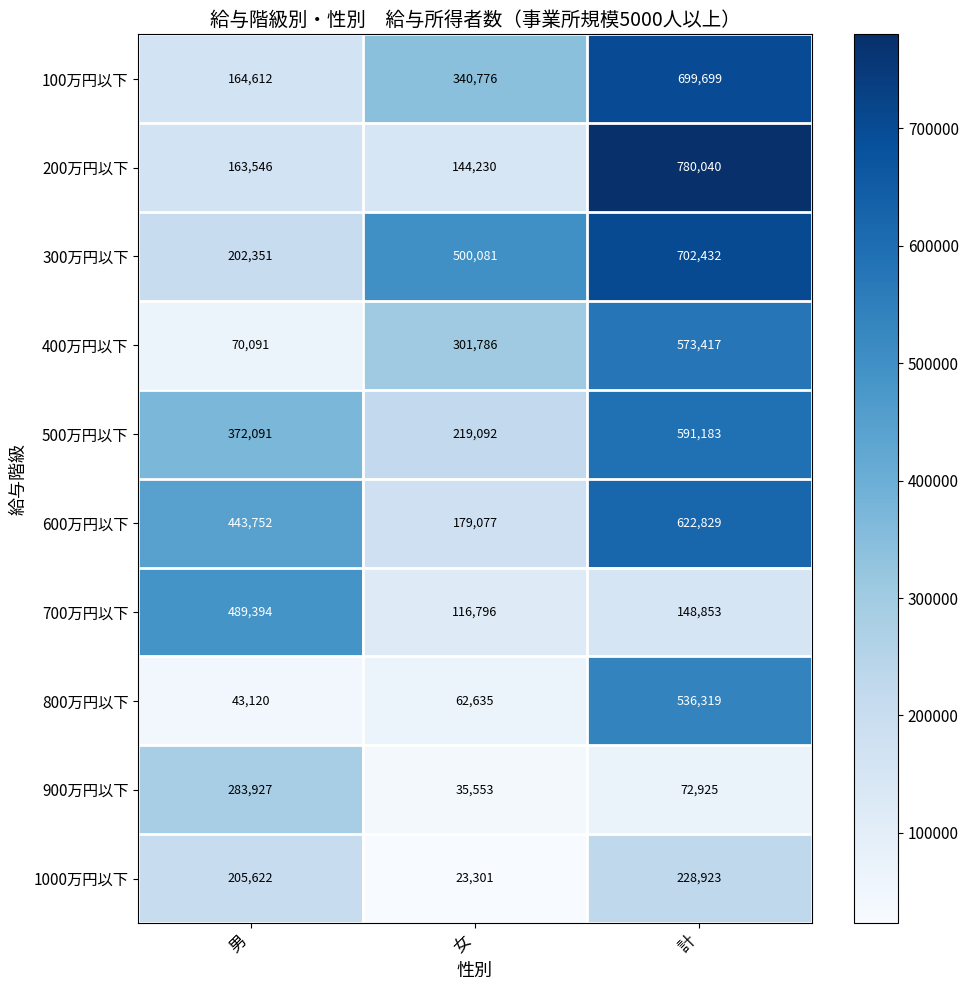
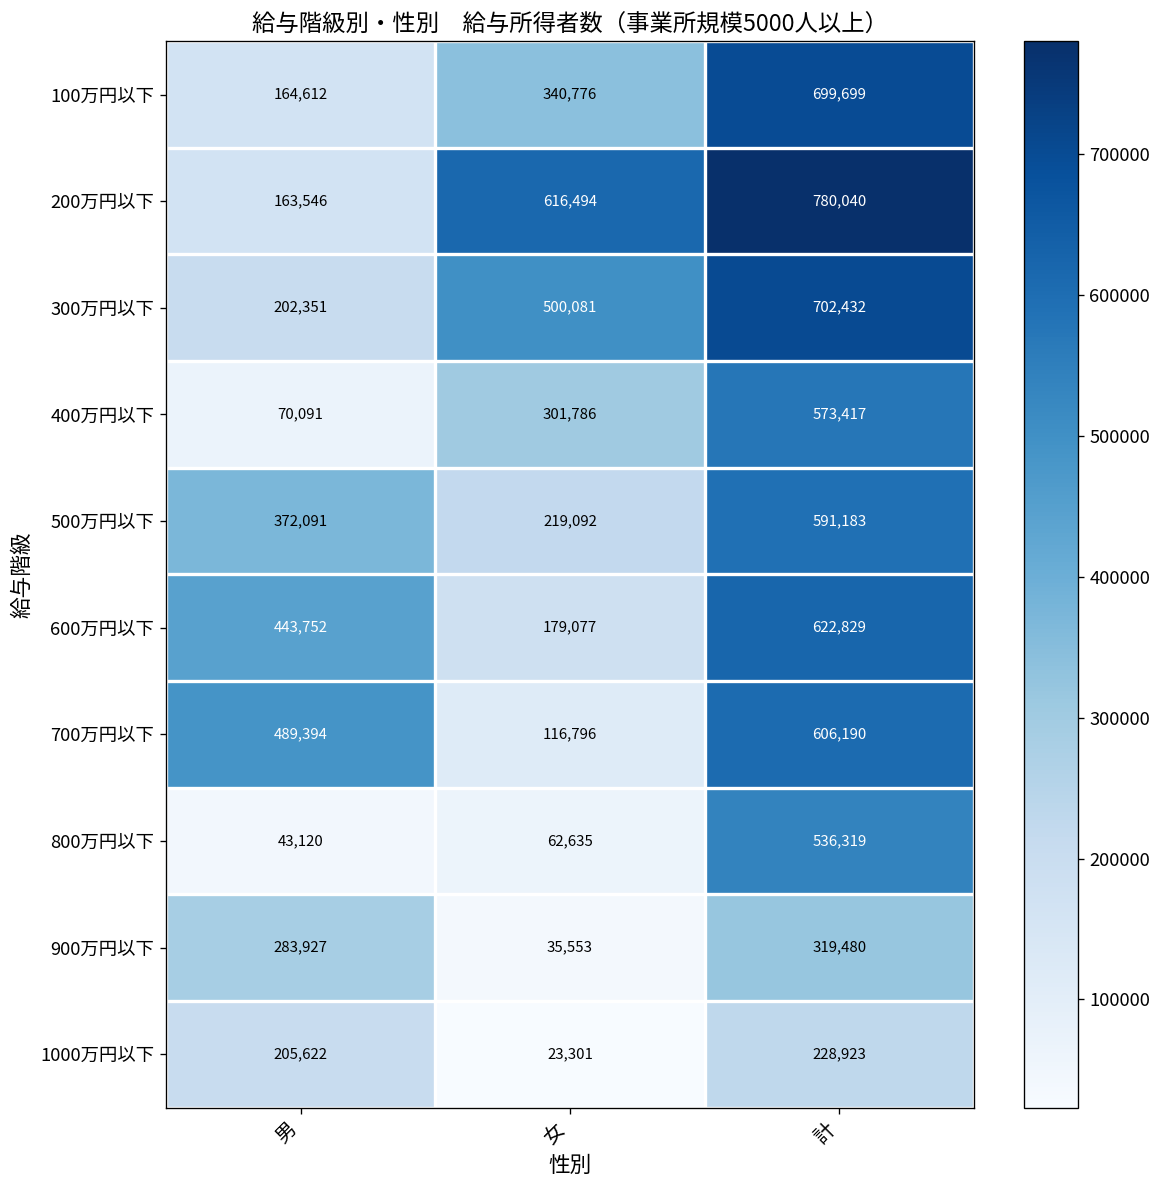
  {
    "100万円以下": {
      "男": "164,612",
      "女": "340,776",
      "計": "699,699"
    },
    "200万円以下": {
      "男": "163,546",
-     "女": "144,230",
+     "女": "616,494",
      "計": "780,040"
    },
    "300万円以下": {
      "男": "202,351",
      "女": "500,081",
      "計": "702,432"
    },
    "400万円以下": {
      "男": "70,091",
      "女": "301,786",
      "計": "573,417"
    },
    "500万円以下": {
      "男": "372,091",
      "女": "219,092",
      "計": "591,183"
    },
    "600万円以下": {
      "男": "443,752",
      "女": "179,077",
      "計": "622,829"
    },
    "700万円以下": {
      "男": "489,394",
      "女": "116,796",
-     "計": "148,853"
+     "計": "606,190"
    },
    "800万円以下": {
      "男": "43,120",
      "女": "62,635",
      "計": "536,319"
    },
    "900万円以下": {
      "男": "283,927",
      "女": "35,553",
-     "計": "72,925"
+     "計": "319,480"
    },
    "1000万円以下": {
      "男": "205,622",
      "女": "23,301",
      "計": "228,923"
    }
  }
